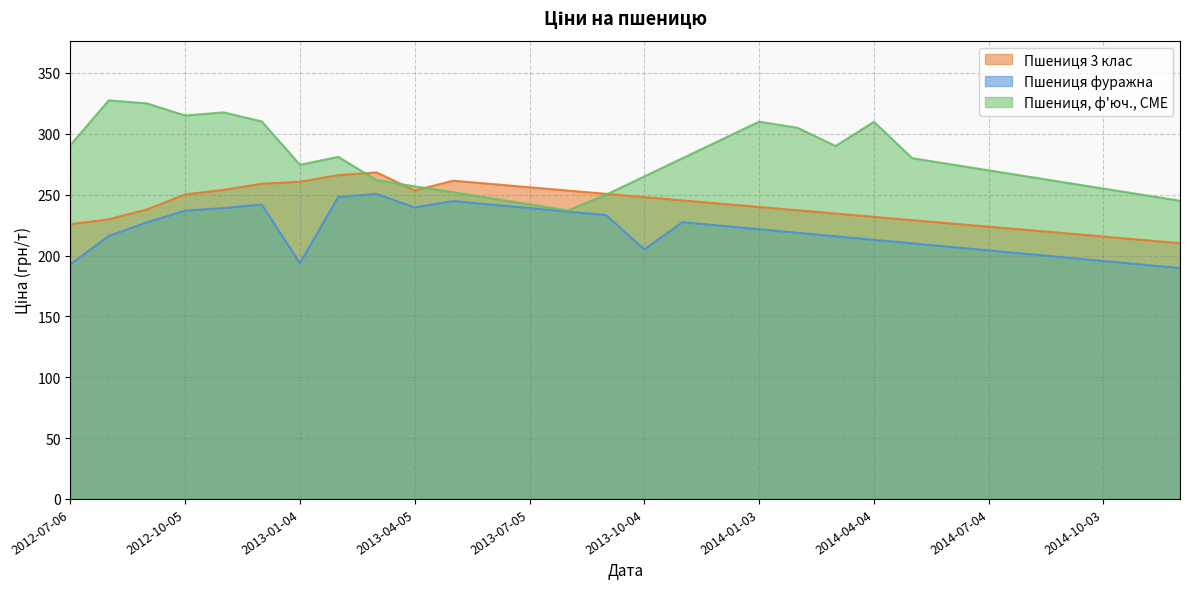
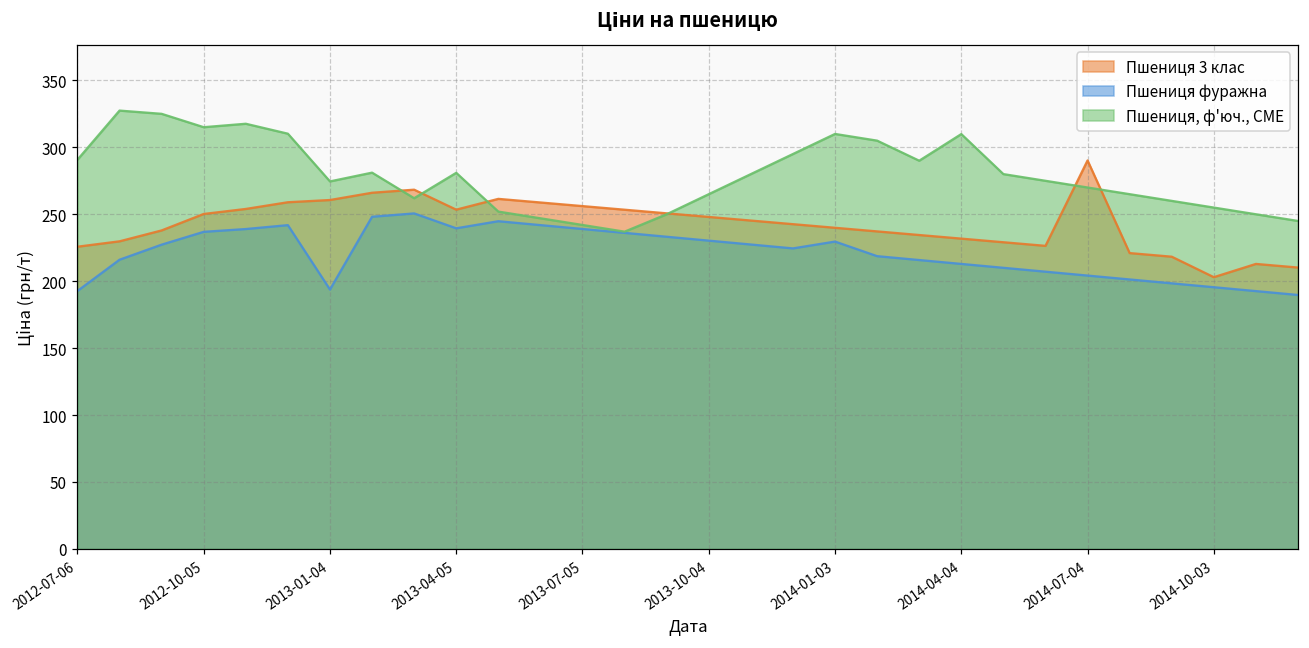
  {
    "Пшениця 3 клас": {
      "2012-07-06": 226,
      "2012-10-05": 250,
      "2013-01-04": 261,
      "2013-04-05": 253,
      "2013-07-05": 256,
      "2013-10-04": 248,
      "2014-01-03": 240,
      "2014-04-04": 232,
-     "2014-07-04": 224,
-     "2014-10-03": 216
+     "2014-07-04": 290,
+     "2014-10-03": 203
    },
    "Пшениця фуражна": {
      "2012-07-06": 193,
      "2012-10-05": 237,
      "2013-01-04": 194,
      "2013-04-05": 240,
      "2013-07-05": 239,
-     "2013-10-04": 205,
-     "2014-01-03": 222,
+     "2013-10-04": 230,
+     "2014-01-03": 230,
      "2014-04-04": 213,
      "2014-07-04": 204,
      "2014-10-03": 196
    },
    "Пшениця, ф'юч., CME": {
      "2012-07-06": 291,
      "2012-10-05": 315,
      "2013-01-04": 275,
-     "2013-04-05": 257,
+     "2013-04-05": 281,
      "2013-07-05": 242,
      "2013-10-04": 265,
      "2014-01-03": 310,
      "2014-04-04": 310,
      "2014-07-04": 270,
      "2014-10-03": 255
    }
  }
